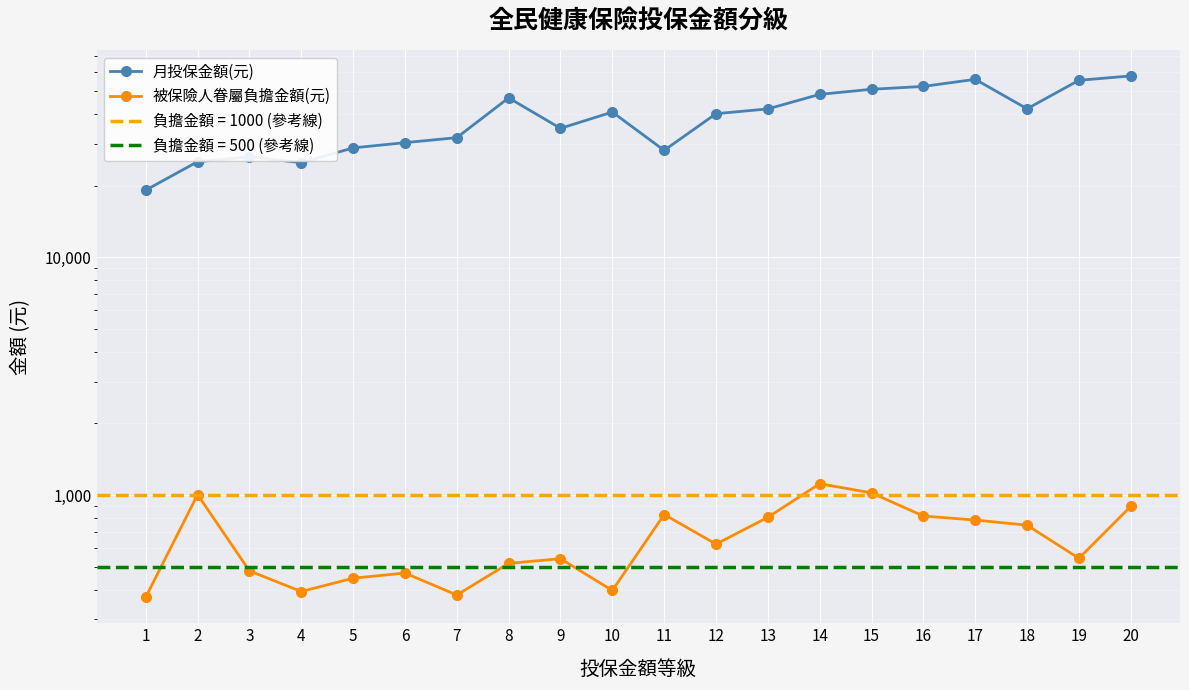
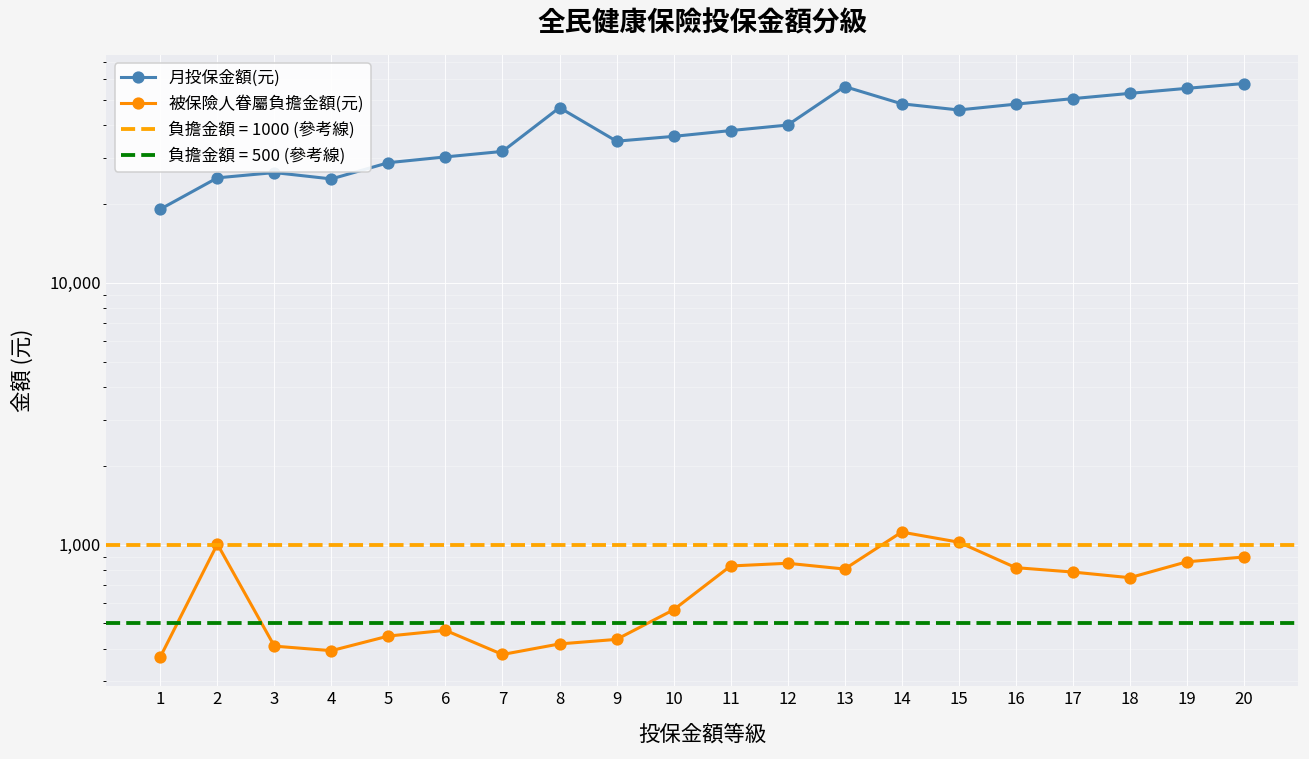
  {
    "月投保金額(元)": {
      "1": "19,000",
      "2": "25,000",
      "4": "25,000",
      "5": "29,000",
      "6": "30,000",
      "7": "32,000",
      "8": "47,000",
      "9": "35,000",
-     "10": "41,000",
-     "11": "28,000",
+     "10": "36,000",
+     "11": "38,000",
      "12": "40,000",
-     "13": "42,000",
+     "13": "56,000",
      "14": "48,000",
-     "15": "51,000",
-     "16": "52,000",
-     "17": "56,000",
-     "18": "42,000",
+     "15": "46,000",
+     "16": "48,000",
+     "17": "51,000",
+     "18": "53,000",
      "19": "55,000",
      "20": "58,000"
    },
    "被保險人眷屬負擔金額(元)": {
      "1": "370",
      "2": "1,000",
-     "3": "480",
+     "3": "410",
      "4": "390",
      "5": "450",
      "6": "470",
      "7": "380",
-     "8": "520",
-     "9": "540",
-     "10": "400",
+     "8": "420",
+     "9": "430",
+     "10": "560",
      "11": "830",
-     "12": "620",
+     "12": "850",
      "13": "810",
      "14": "1,100",
      "15": "1,020",
      "16": "820",
      "17": "790",
      "18": "750",
-     "19": "540",
+     "19": "860",
      "20": "900"
    }
  }
